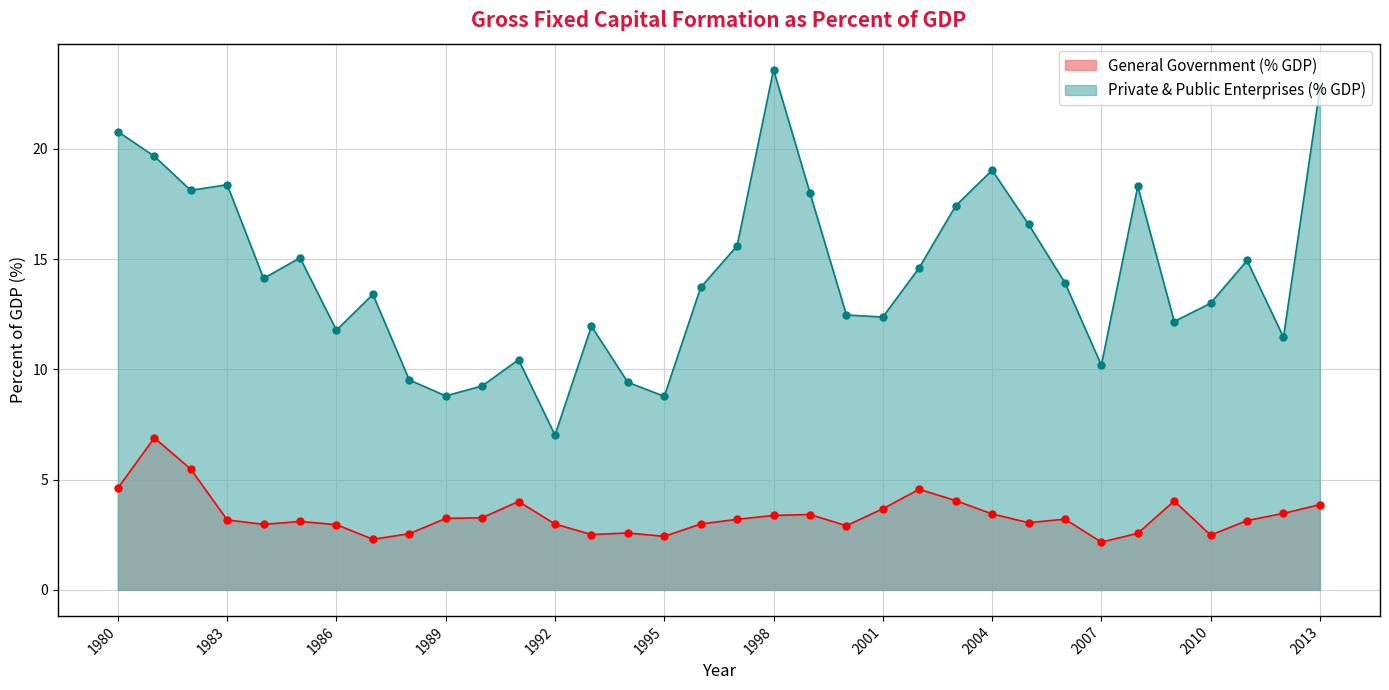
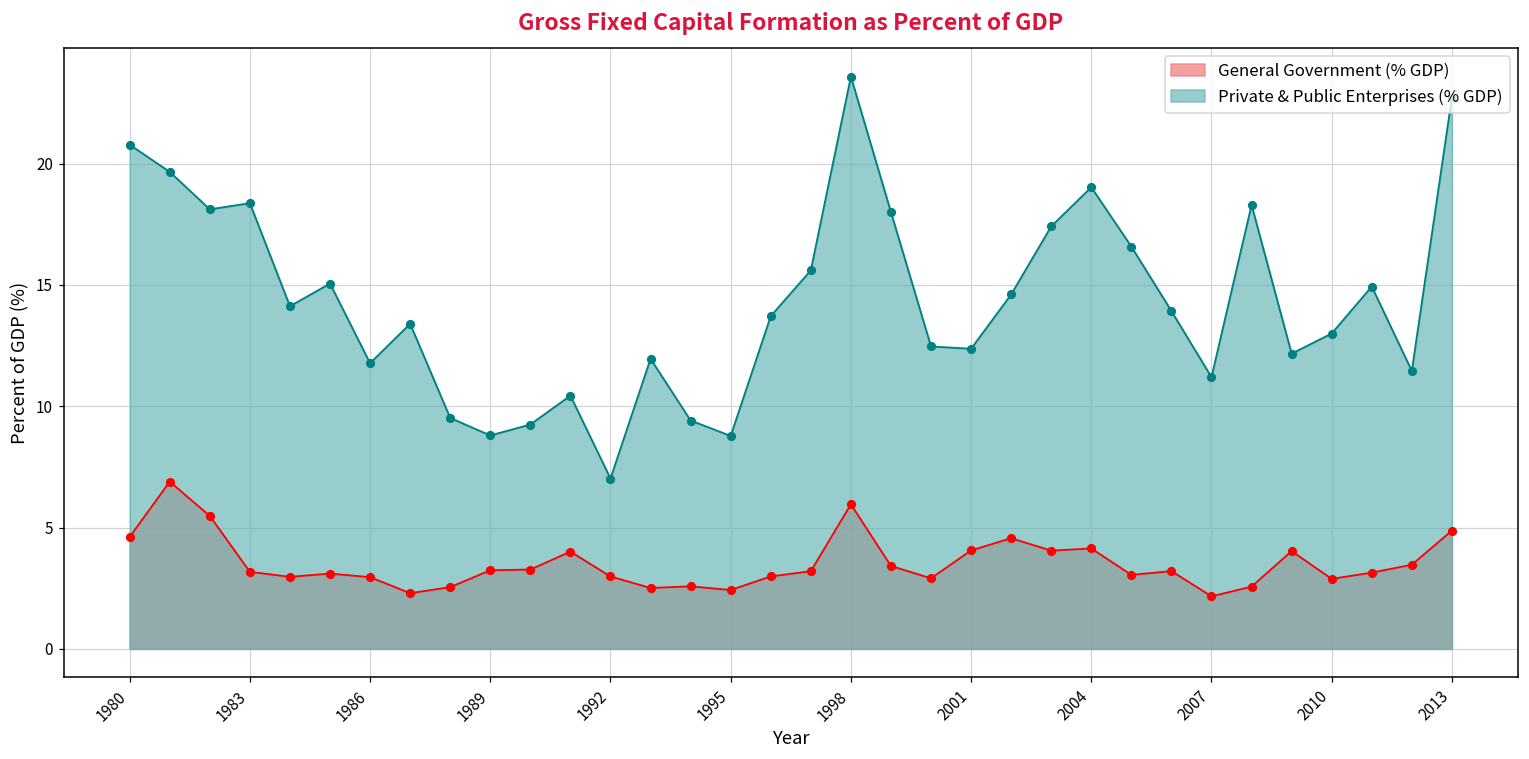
  {
    "General Government (% GDP)": {
      "1980": 4.6,
      "1983": 3.2,
      "1986": 3.0,
      "1989": 3.2,
      "1992": 3.0,
      "1995": 2.4,
-     "1998": 3.4,
-     "2001": 3.7,
-     "2004": 3.4,
+     "1998": 6.0,
+     "2001": 4.1,
+     "2004": 4.1,
      "2007": 2.2,
-     "2010": 2.5,
-     "2013": 3.9
+     "2010": 2.9,
+     "2013": 4.9
    },
    "Private & Public Enterprises (% GDP)": {
      "1980": 20.8,
      "1983": 18.4,
      "1986": 11.8,
      "1989": 8.8,
      "1992": 7.0,
      "1995": 8.8,
      "1998": 23.6,
      "2001": 12.4,
      "2004": 19.0,
-     "2007": 10.2,
+     "2007": 11.2,
      "2010": 13.0
    }
  }
